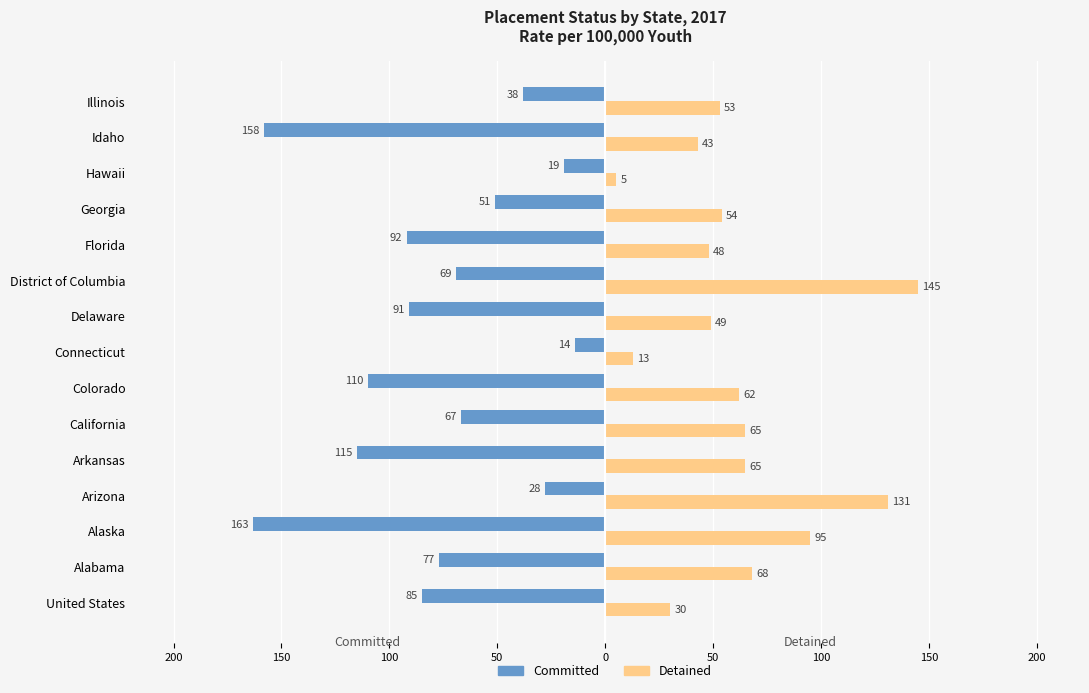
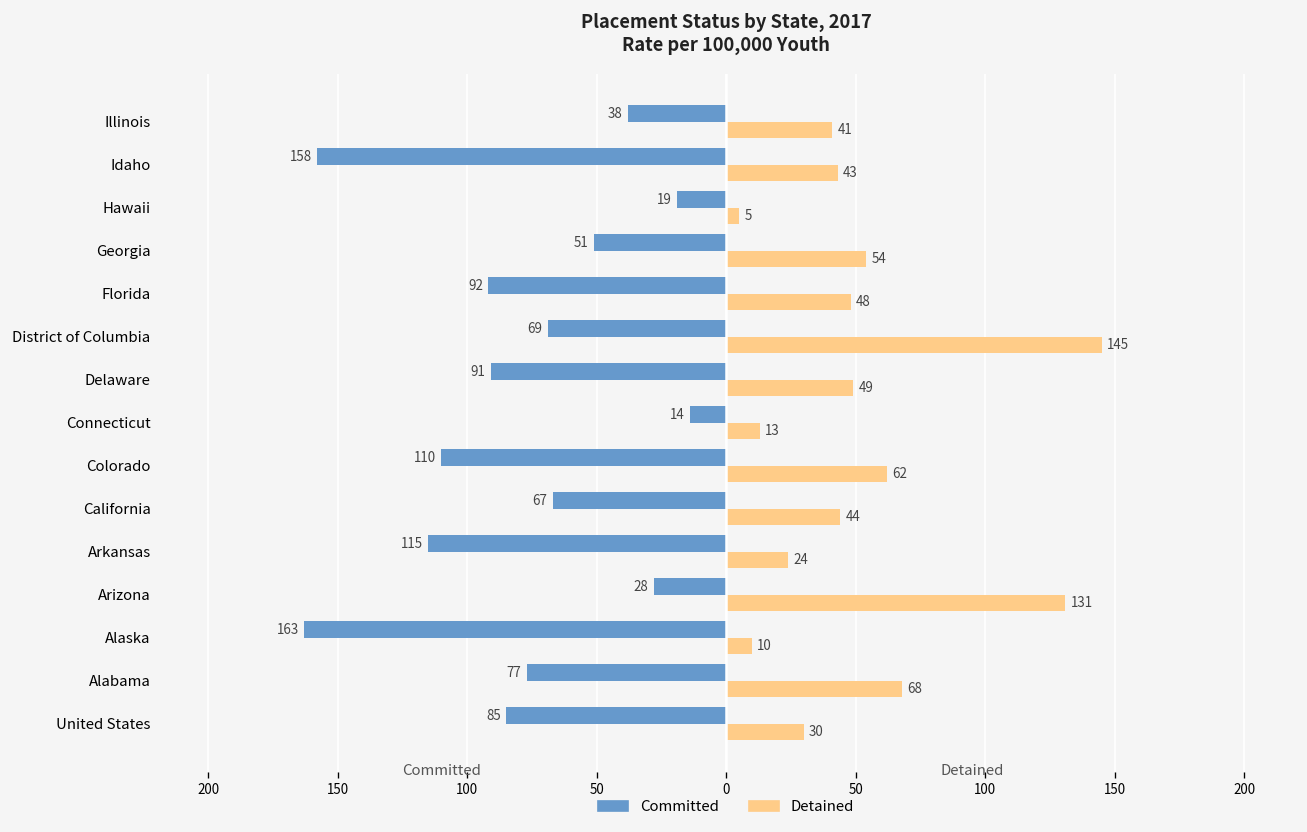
  {
    "Detained": {
-     "Illinois": 53,
+     "Illinois": 41,
      "Idaho": 43,
      "Hawaii": 5,
      "Georgia": 54,
      "Florida": 48,
      "District of Columbia": 145,
      "Delaware": 49,
      "Connecticut": 13,
      "Colorado": 62,
-     "California": 65,
-     "Arkansas": 65,
+     "California": 44,
+     "Arkansas": 24,
      "Arizona": 131,
-     "Alaska": 95,
+     "Alaska": 10,
      "Alabama": 68,
      "United States": 30
    }
  }
